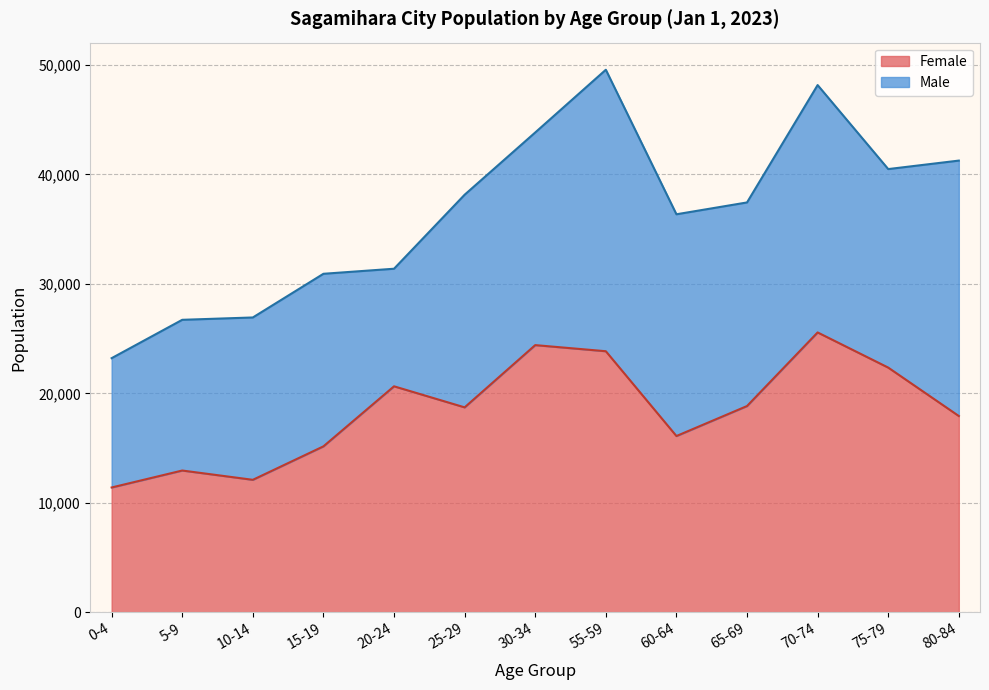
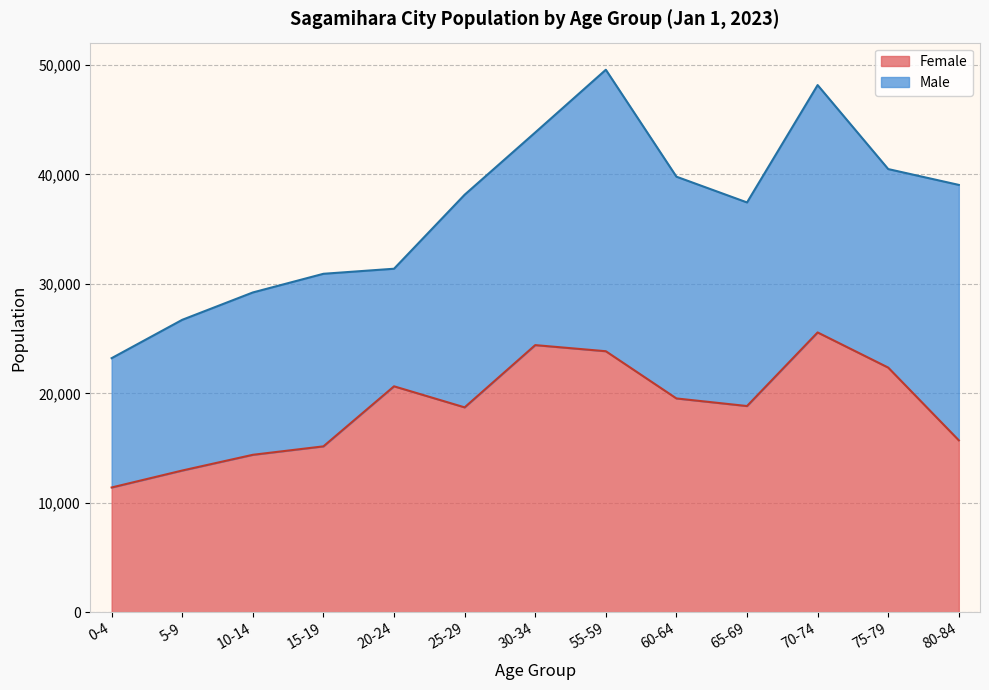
  {
    "Female": {
      "0-4": "11,400",
      "5-9": "12,900",
-     "10-14": "12,100",
+     "10-14": "14,400",
      "15-19": "15,200",
      "20-24": "20,600",
      "25-29": "18,700",
      "30-34": "24,400",
      "55-59": "23,800",
-     "60-64": "16,100",
+     "60-64": "19,500",
      "65-69": "18,800",
      "70-74": "25,600",
      "75-79": "22,400",
-     "80-84": "17,900"
+     "80-84": "15,700"
    },
    "Male": {
      "0-4": "11,800",
      "5-9": "13,800",
      "10-14": "14,800",
      "15-19": "15,800",
      "20-24": "10,700",
      "25-29": "19,400",
      "30-34": "19,400",
      "55-59": "25,700",
      "60-64": "20,300",
      "65-69": "18,600",
      "70-74": "22,600",
      "75-79": "18,100",
      "80-84": "23,300"
    }
  }
